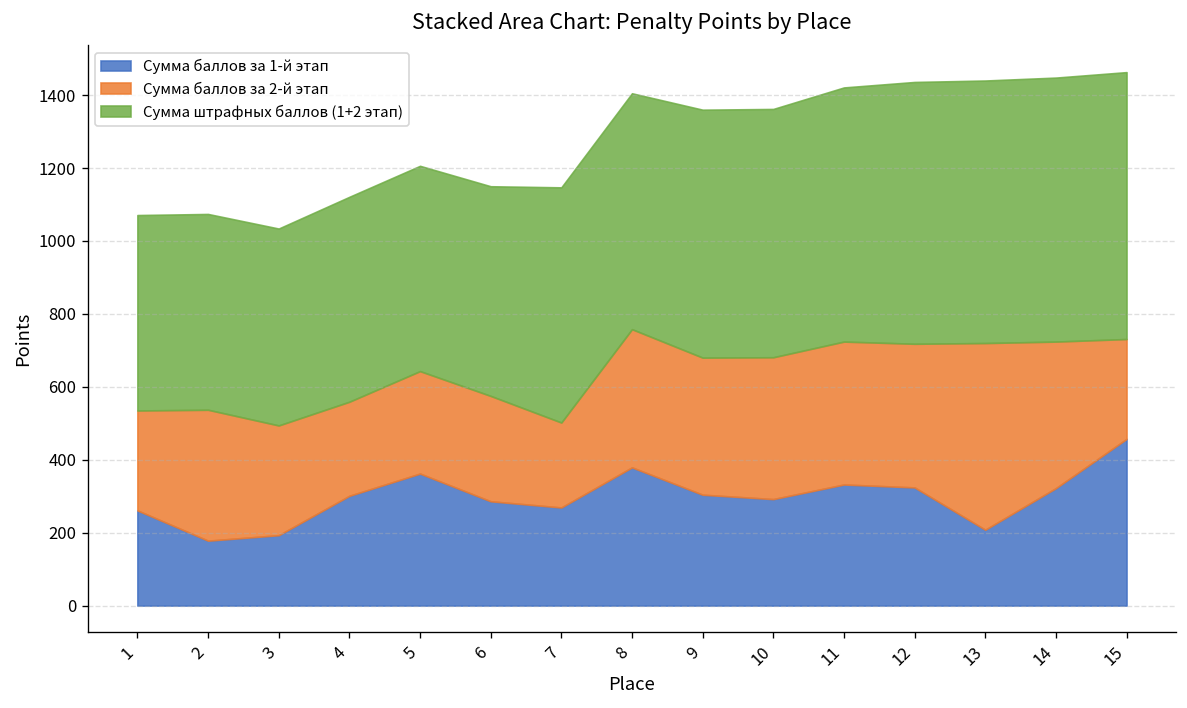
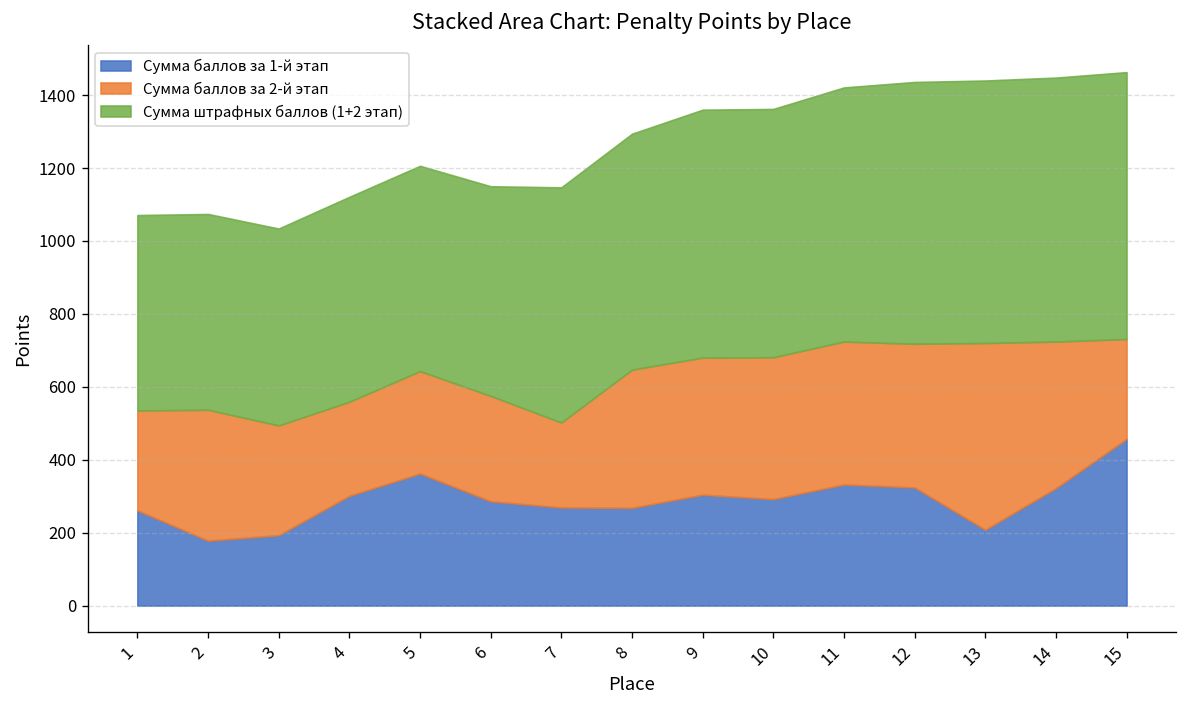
  {
    "Сумма баллов за 1-й этап": {
      "1": 260,
      "2": 180,
      "3": 190,
      "4": 300,
      "5": 360,
      "6": 290,
      "7": 270,
-     "8": 380,
+     "8": 270,
      "9": 300,
      "10": 290,
      "11": 330,
      "12": 320,
      "13": 210,
      "14": 320,
      "15": 460
    },
    "Сумма баллов за 2-й этап": {
      "1": 270,
      "2": 360,
      "3": 300,
      "4": 260,
      "5": 280,
      "6": 290,
      "7": 230,
      "8": 380,
      "9": 380,
      "10": 390,
      "11": 390,
      "12": 390,
      "13": 510,
      "14": 400,
      "15": 270
    },
    "Сумма штрафных баллов (1+2 этап)": {
      "1": 540,
      "2": 540,
      "3": 540,
      "4": 560,
      "5": 560,
      "6": 580,
      "7": 650,
      "8": 650,
      "9": 680,
      "10": 680,
      "11": 700,
      "12": 720,
      "13": 720,
      "14": 720,
      "15": 730
    }
  }
